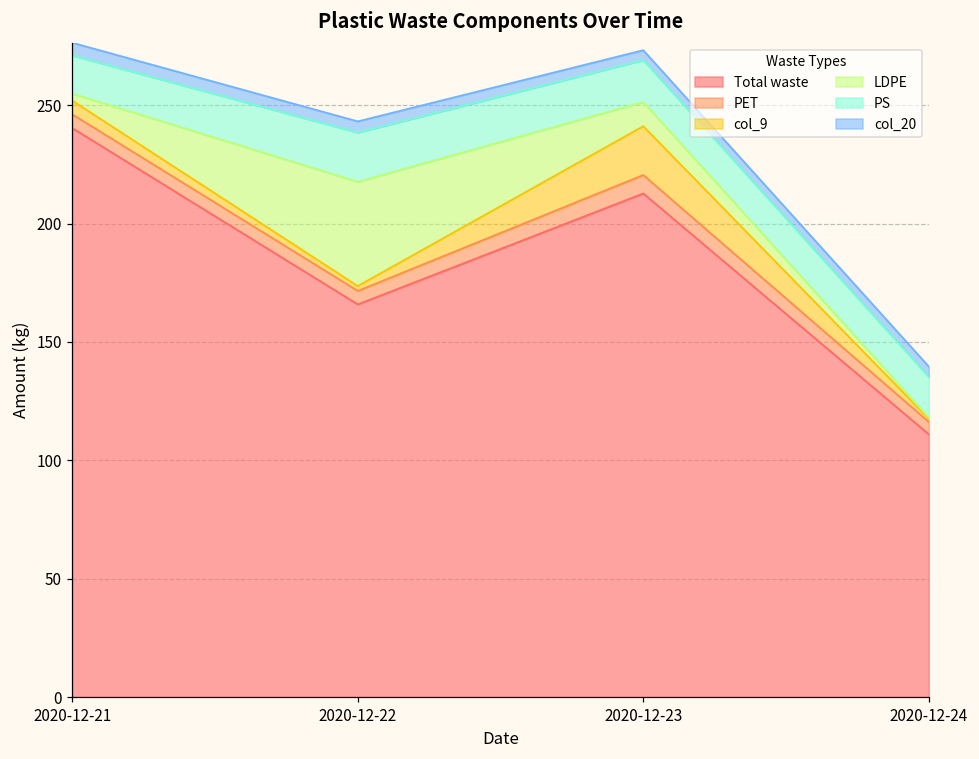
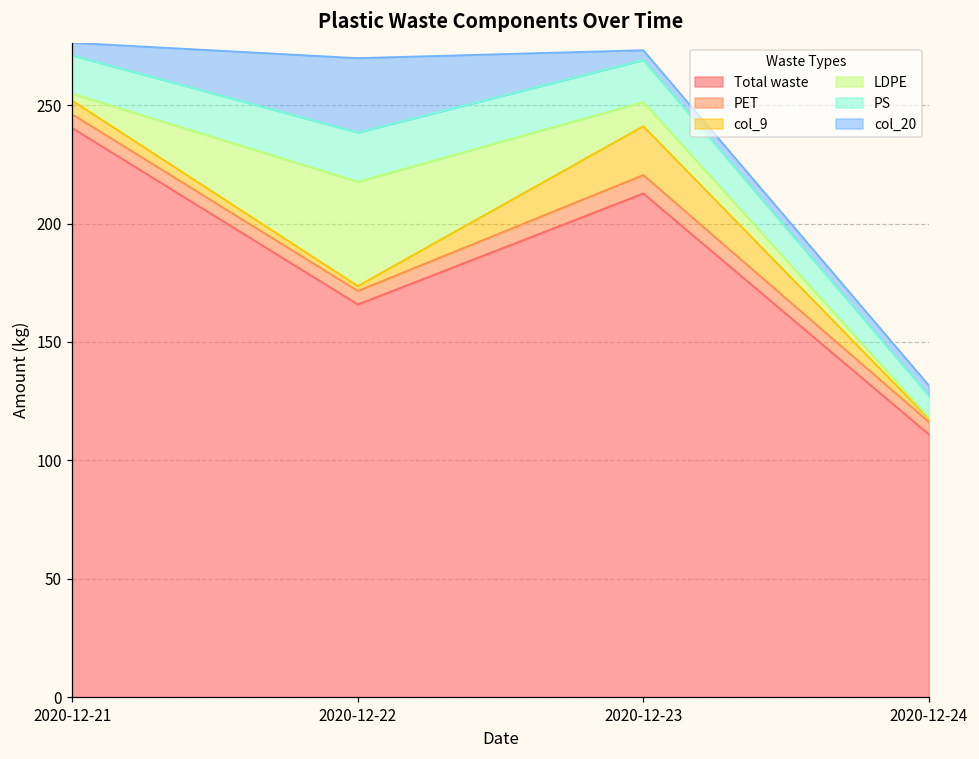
  {
    "col_9": {
      "2020-12-21": 6,
      "2020-12-22": 2,
      "2020-12-23": 21
    },
    "LDPE": {
      "2020-12-21": 3,
      "2020-12-22": 44,
      "2020-12-23": 10
    },
    "PS": {
      "2020-12-21": 16,
      "2020-12-22": 21,
      "2020-12-23": 18,
-     "2020-12-24": 17
+     "2020-12-24": 9
    },
    "col_20": {
      "2020-12-21": 5,
-     "2020-12-22": 5,
+     "2020-12-22": 31,
      "2020-12-23": 4,
      "2020-12-24": 4
    }
  }
